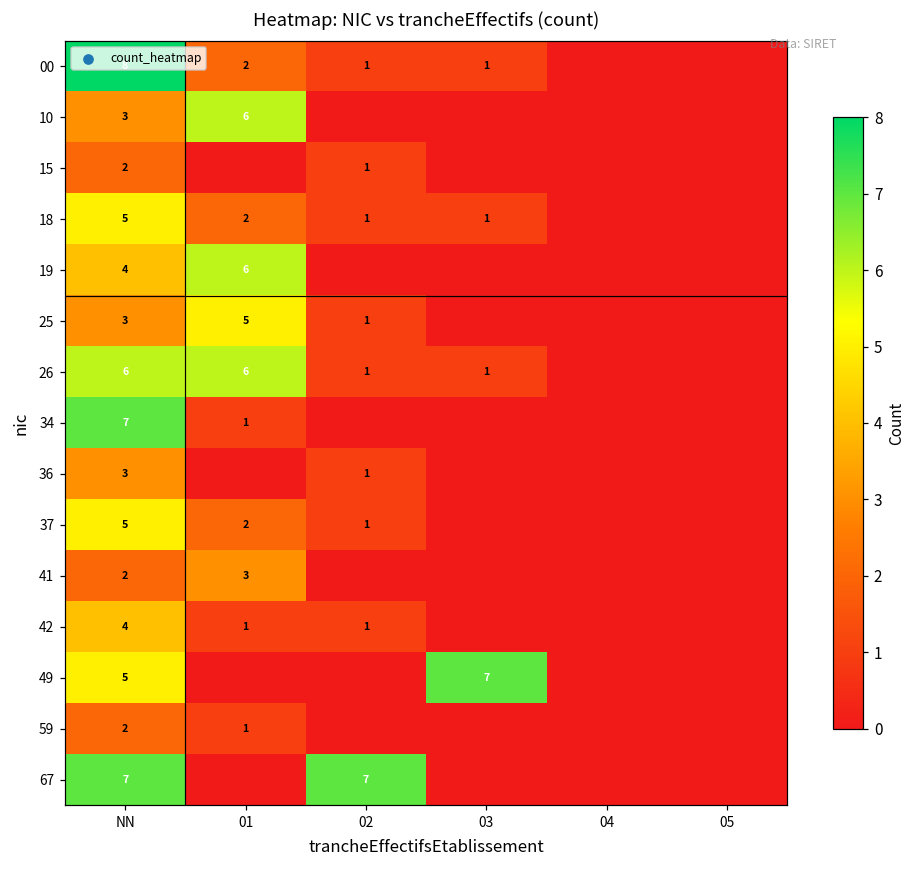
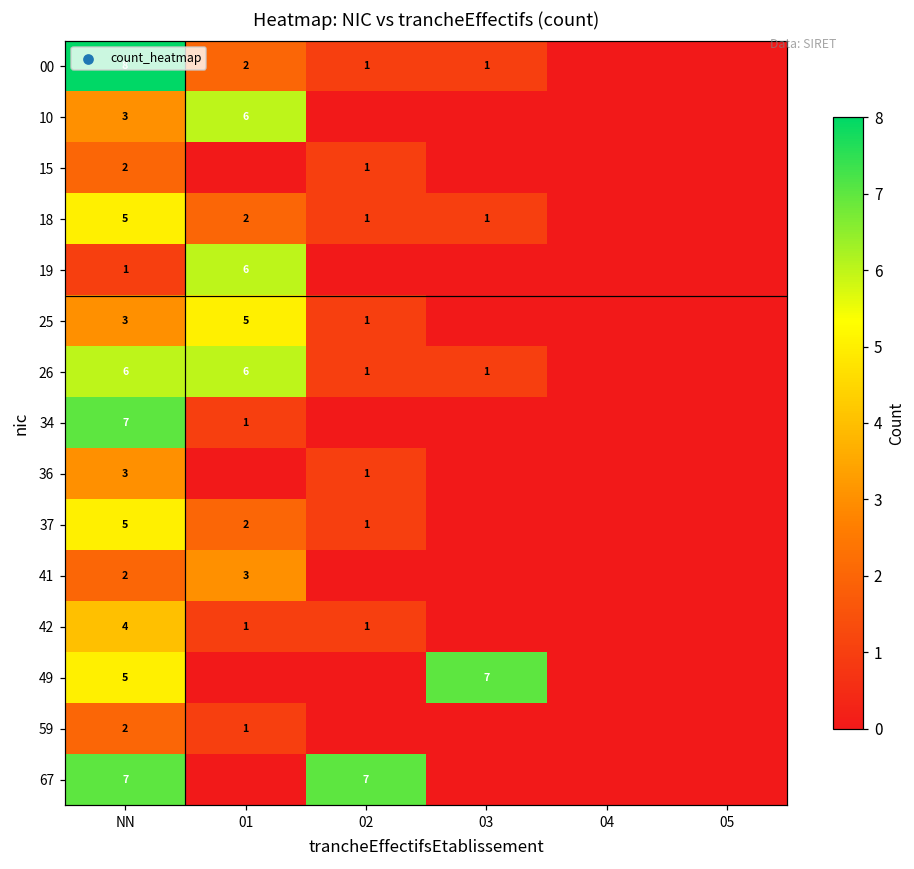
  {
    "00": {
      "01": 2,
      "02": 1,
      "03": 1
    },
    "10": {
      "NN": 3,
      "01": 6
    },
    "15": {
      "NN": 2,
      "02": 1
    },
    "18": {
      "NN": 5,
      "01": 2,
      "02": 1,
      "03": 1
    },
    "19": {
-     "NN": 4,
+     "NN": 1,
      "01": 6
    },
    "25": {
      "NN": 3,
      "01": 5,
      "02": 1
    },
    "26": {
      "NN": 6,
      "01": 6,
      "02": 1,
      "03": 1
    },
    "34": {
      "NN": 7,
      "01": 1
    },
    "36": {
      "NN": 3,
      "02": 1
    },
    "37": {
      "NN": 5,
      "01": 2,
      "02": 1
    },
    "41": {
      "NN": 2,
      "01": 3
    },
    "42": {
      "NN": 4,
      "01": 1,
      "02": 1
    },
    "49": {
      "NN": 5,
      "03": 7
    },
    "59": {
      "NN": 2,
      "01": 1
    },
    "67": {
      "NN": 7,
      "02": 7
    }
  }
